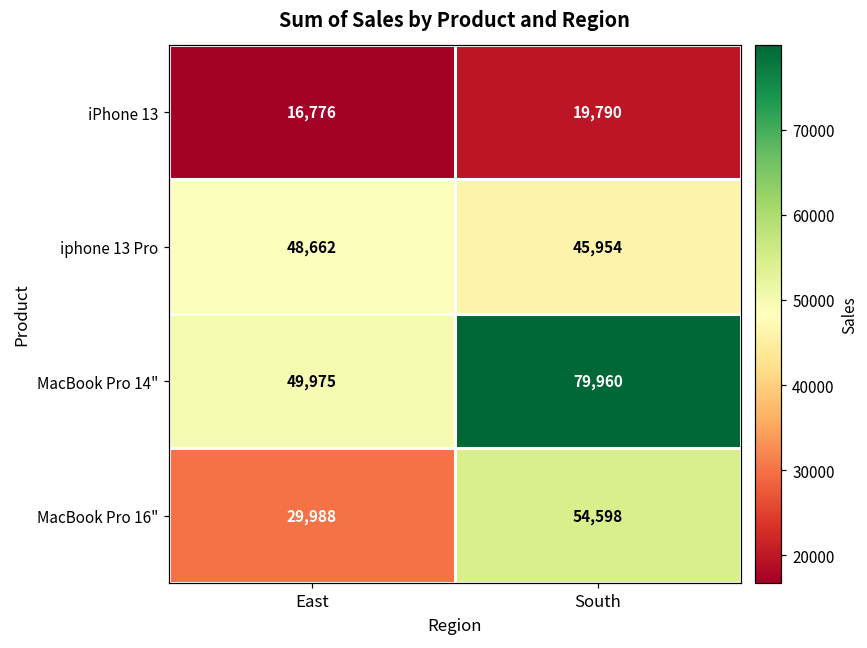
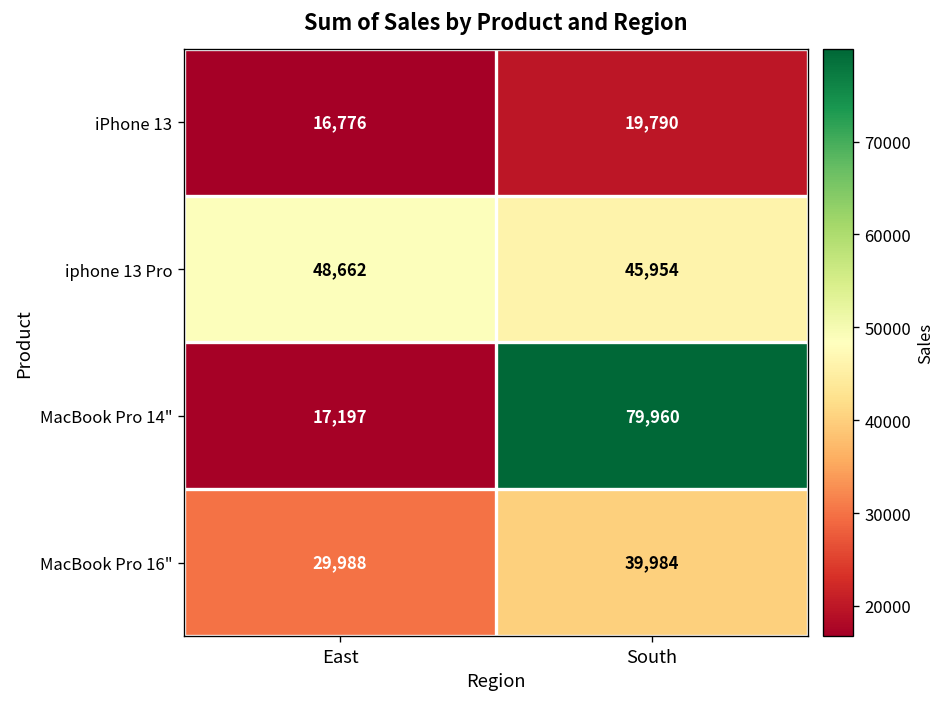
  {
    "iPhone 13": {
      "East": "16,776",
      "South": "19,790"
    },
    "iphone 13 Pro": {
      "East": "48,662",
      "South": "45,954"
    },
    "MacBook Pro 14\"": {
-     "East": "49,975",
+     "East": "17,197",
      "South": "79,960"
    },
    "MacBook Pro 16\"": {
      "East": "29,988",
-     "South": "54,598"
+     "South": "39,984"
    }
  }
